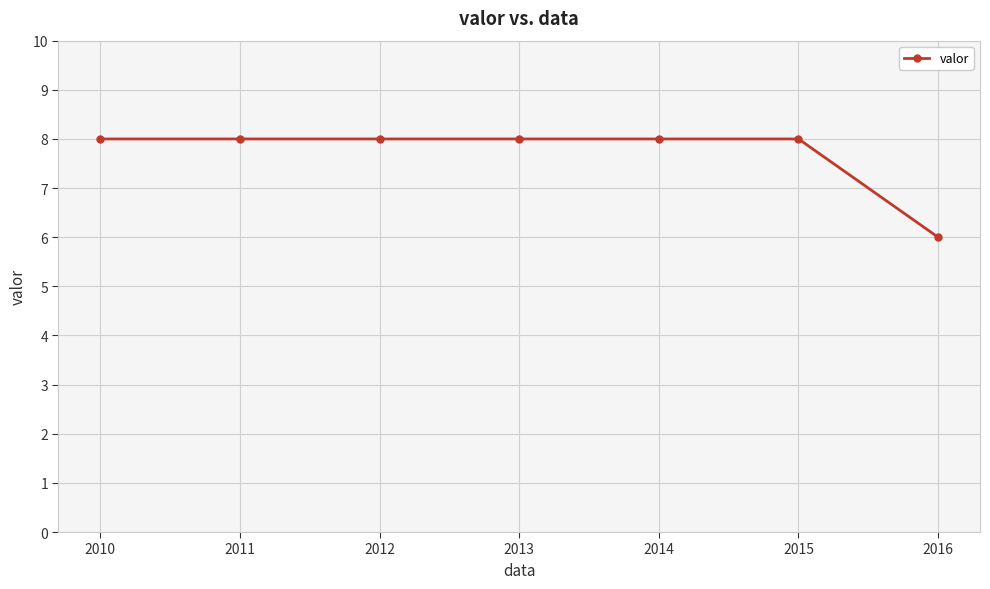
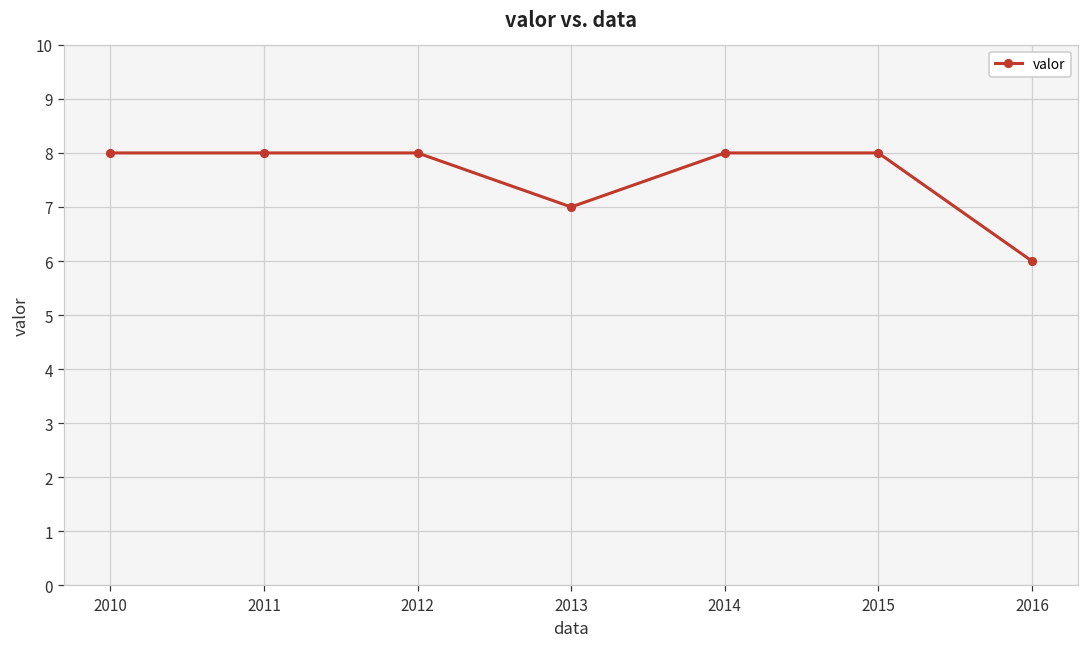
  {
    "2010": 8,
    "2011": 8,
    "2012": 8,
-   "2013": 8,
+   "2013": 7,
    "2014": 8,
    "2015": 8,
    "2016": 6
  }
